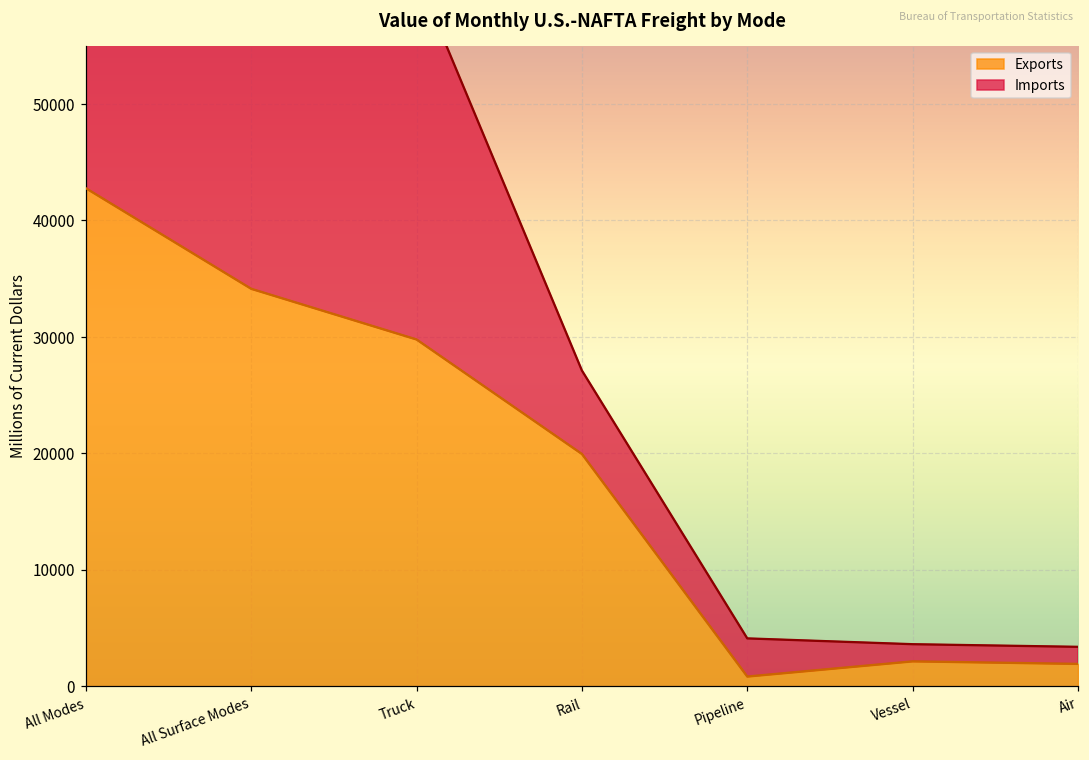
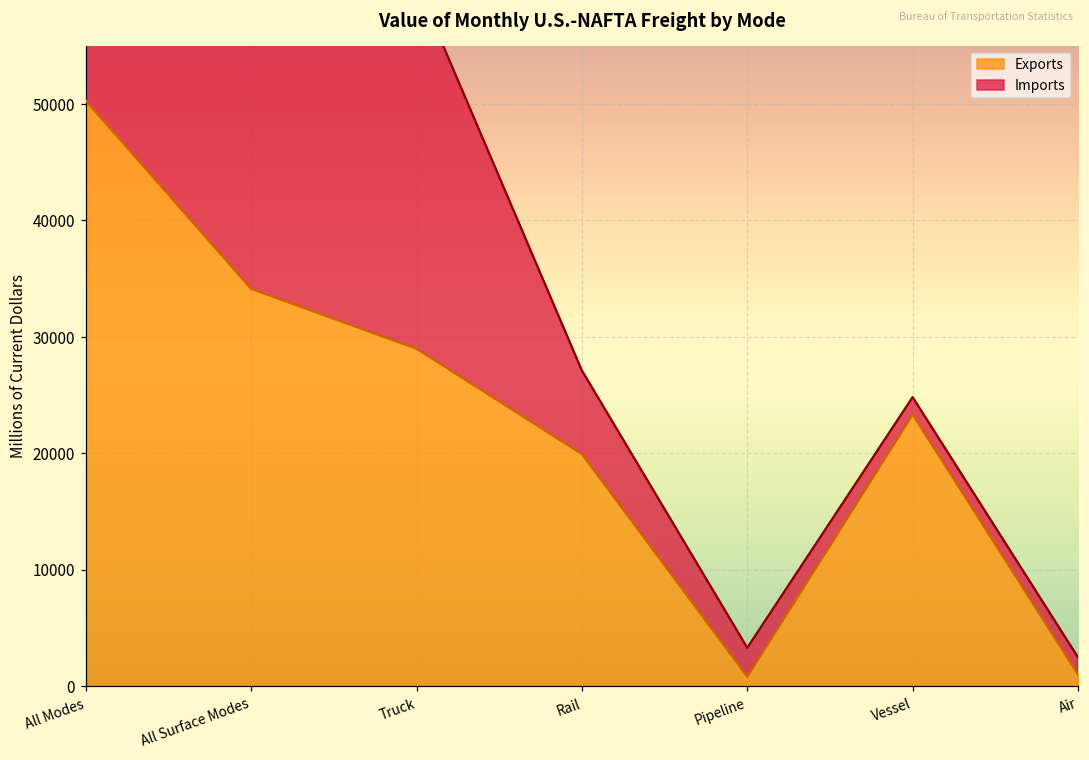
  {
    "Exports": {
-     "All Modes": 42800,
+     "All Modes": 50300,
      "All Surface Modes": 34100,
-     "Truck": 29800,
+     "Truck": 29000,
      "Rail": 20000,
      "Pipeline": 800,
-     "Vessel": 2100,
-     "Air": 1900
+     "Vessel": 23400,
+     "Air": 1000
    },
    "Imports": {
      "Rail": 7200,
-     "Pipeline": 3300,
+     "Pipeline": 2500,
      "Vessel": 1500,
      "Air": 1500
    }
  }
